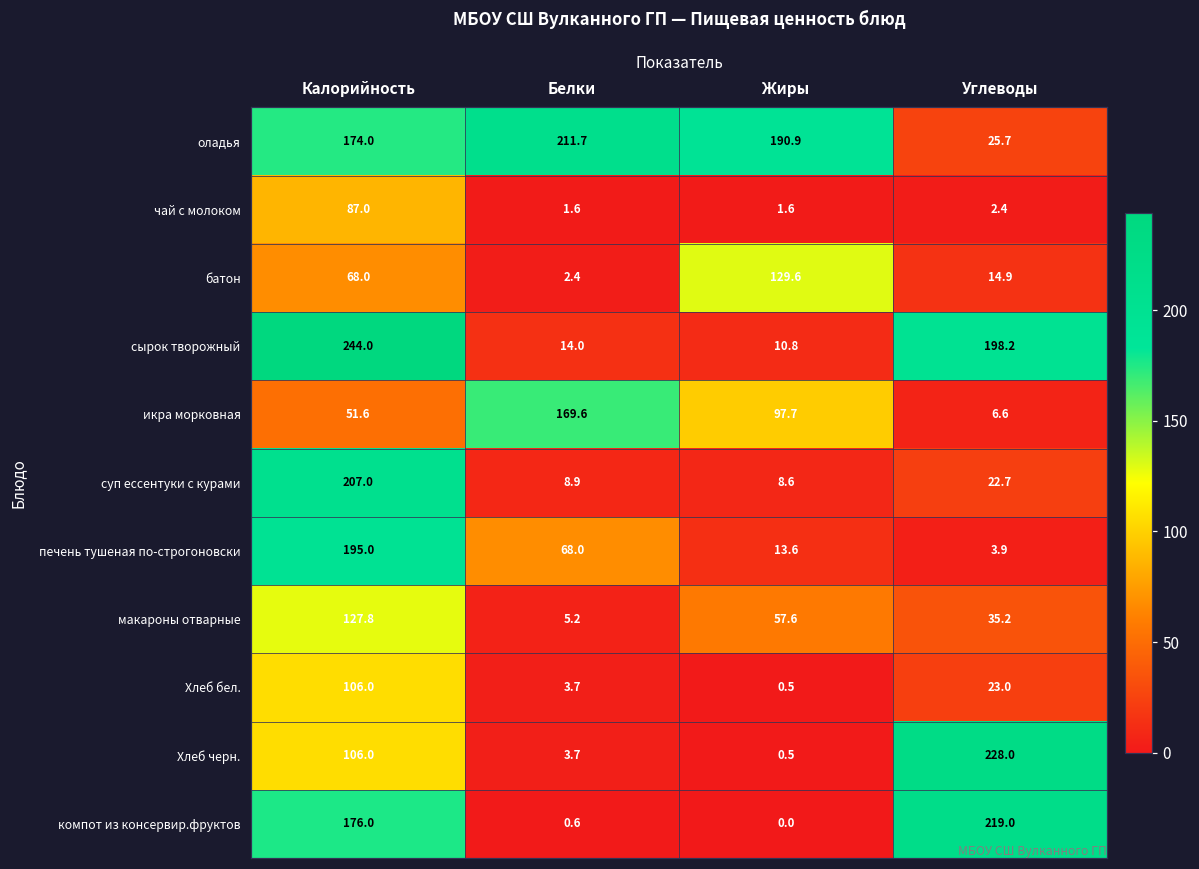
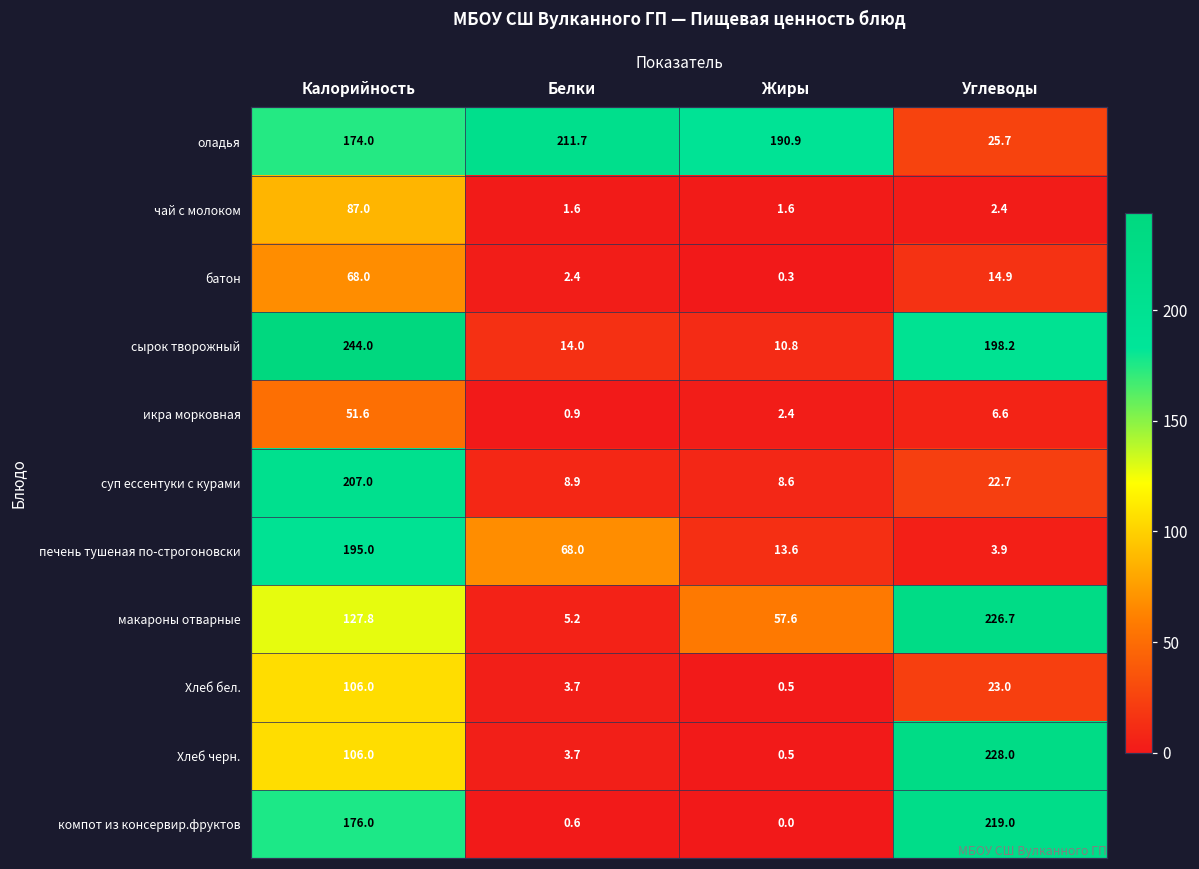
  {
    "оладья": {
      "Калорийность": 174.0,
      "Белки": 211.7,
      "Жиры": 190.9,
      "Углеводы": 25.7
    },
    "чай с молоком": {
      "Калорийность": 87.0,
      "Белки": 1.6,
      "Жиры": 1.6,
      "Углеводы": 2.4
    },
    "батон": {
      "Калорийность": 68.0,
      "Белки": 2.4,
-     "Жиры": 129.6,
+     "Жиры": 0.3,
      "Углеводы": 14.9
    },
    "сырок творожный": {
      "Калорийность": 244.0,
      "Белки": 14.0,
      "Жиры": 10.8,
      "Углеводы": 198.2
    },
    "икра морковная": {
      "Калорийность": 51.6,
-     "Белки": 169.6,
-     "Жиры": 97.7,
+     "Белки": 0.9,
+     "Жиры": 2.4,
      "Углеводы": 6.6
    },
    "суп ессентуки с курами": {
      "Калорийность": 207.0,
      "Белки": 8.9,
      "Жиры": 8.6,
      "Углеводы": 22.7
    },
    "печень тушеная по-строгоновски": {
      "Калорийность": 195.0,
      "Белки": 68.0,
      "Жиры": 13.6,
      "Углеводы": 3.9
    },
    "макароны отварные": {
      "Калорийность": 127.8,
      "Белки": 5.2,
      "Жиры": 57.6,
-     "Углеводы": 35.2
+     "Углеводы": 226.7
    },
    "Хлеб бел.": {
      "Калорийность": 106.0,
      "Белки": 3.7,
      "Жиры": 0.5,
      "Углеводы": 23.0
    },
    "Хлеб черн.": {
      "Калорийность": 106.0,
      "Белки": 3.7,
      "Жиры": 0.5,
      "Углеводы": 228.0
    },
    "компот из консервир.фруктов": {
      "Калорийность": 176.0,
      "Белки": 0.6,
      "Жиры": 0.0
    }
  }
